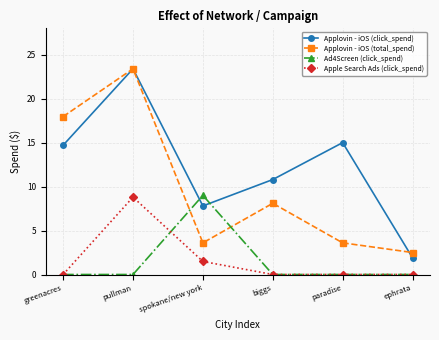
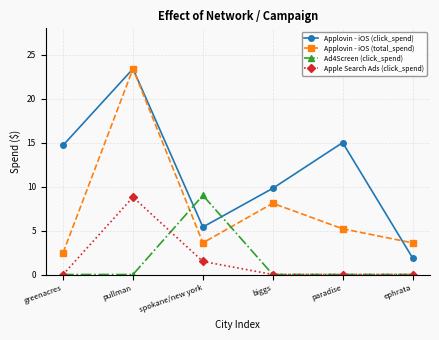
  {
    "Applovin - iOS (click_spend)": {
      "greenacres": 15,
-     "spokane/new york": 8,
-     "biggs": 11,
+     "spokane/new york": 5,
+     "biggs": 10,
      "paradise": 15,
      "ephrata": 2
    },
    "Applovin - iOS (total_spend)": {
-     "greenacres": 18,
+     "greenacres": 2,
      "spokane/new york": 4,
      "biggs": 8,
-     "paradise": 4,
-     "ephrata": 3
+     "paradise": 5,
+     "ephrata": 4
    },
    "Ad4Screen (click_spend)": {
      "pullman": 0,
      "spokane/new york": 9
    },
    "Apple Search Ads (click_spend)": {
      "pullman": 9,
      "spokane/new york": 1
    }
  }
